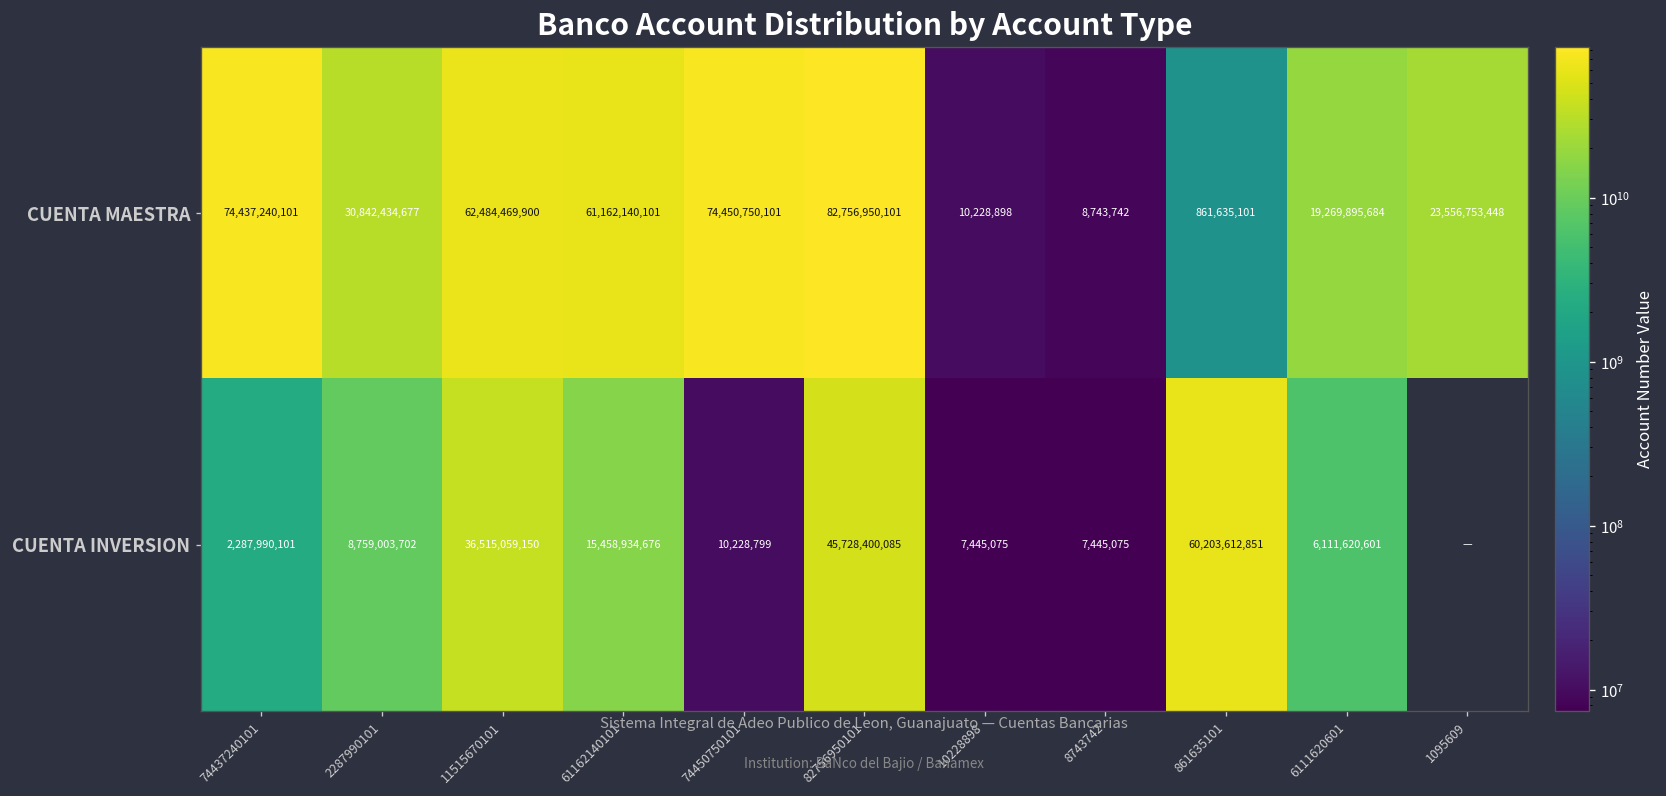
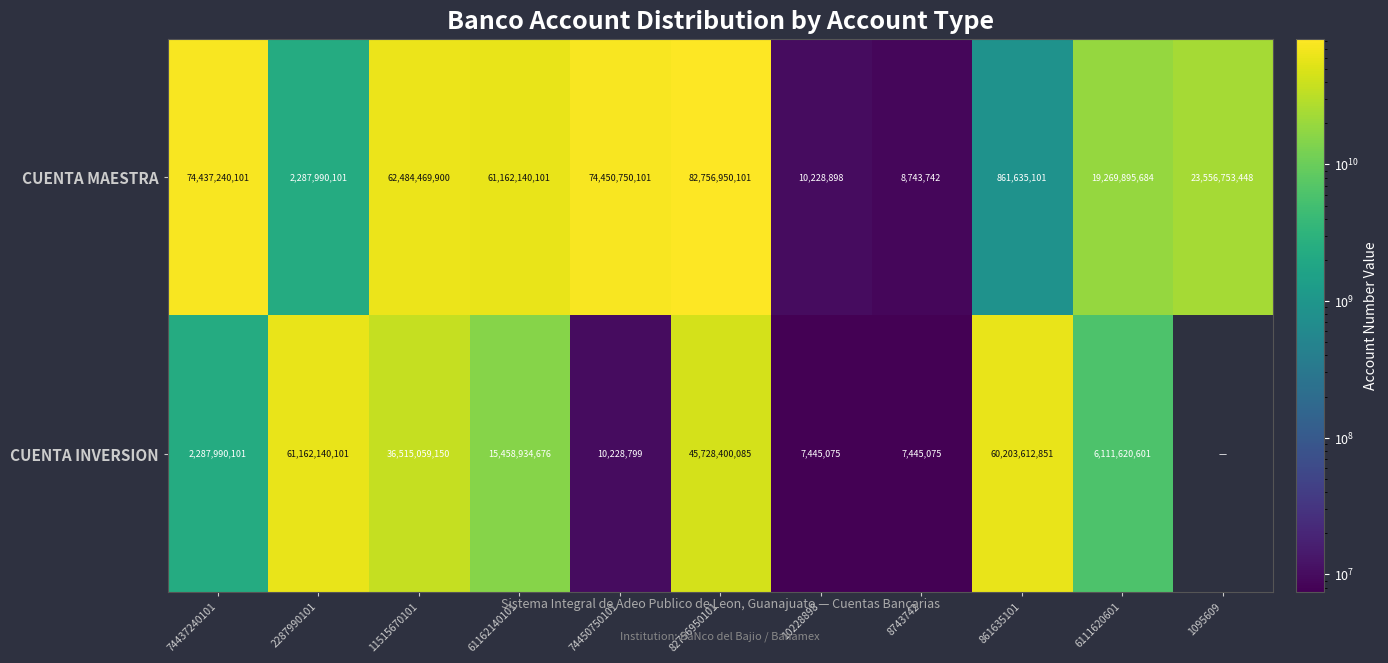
  {
    "CUENTA MAESTRA": {
      "74437240101": "74,437,240,101",
-     "2287990101": "30,842,434,677",
+     "2287990101": "2,287,990,101",
      "11515670101": "62,484,469,900",
      "61162140101": "61,162,140,101",
      "74450750101": "74,450,750,101",
      "82756950101": "82,756,950,101",
      "10228898": "10,228,898",
      "8743742": "8,743,742",
      "861635101": "861,635,101",
      "6111620601": "19,269,895,684",
      "1095609": "23,556,753,448"
    },
    "CUENTA INVERSION": {
      "74437240101": "2,287,990,101",
-     "2287990101": "8,759,003,702",
+     "2287990101": "61,162,140,101",
      "11515670101": "36,515,059,150",
      "61162140101": "15,458,934,676",
      "74450750101": "10,228,799",
      "82756950101": "45,728,400,085",
      "10228898": "7,445,075",
      "8743742": "7,445,075",
      "861635101": "60,203,612,851",
      "6111620601": "6,111,620,601"
    }
  }
